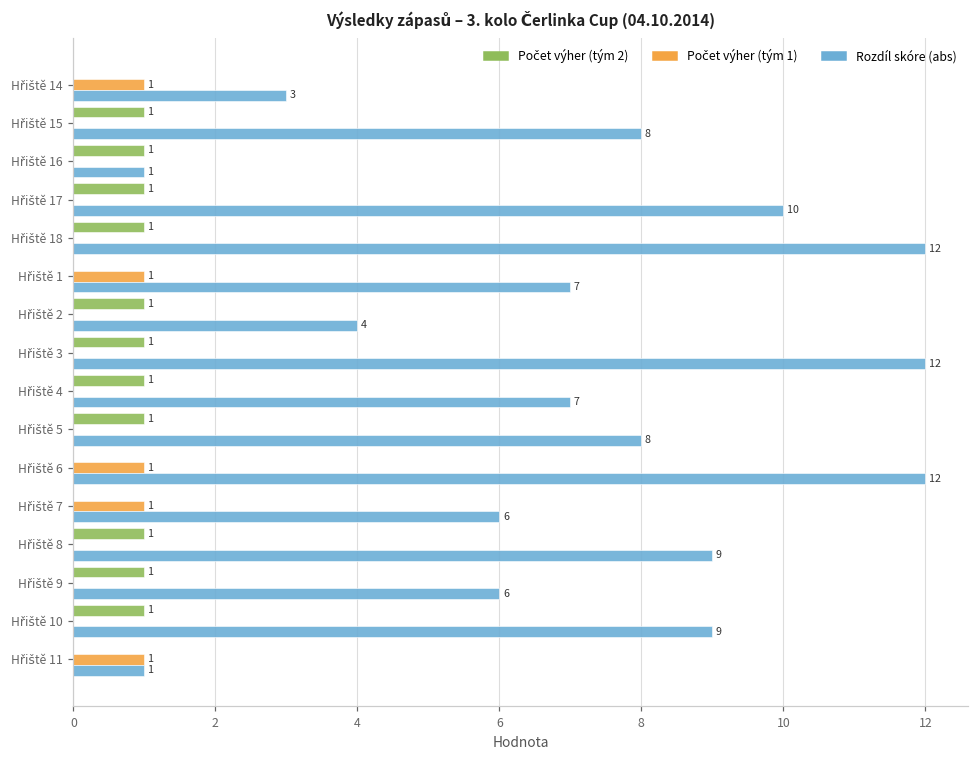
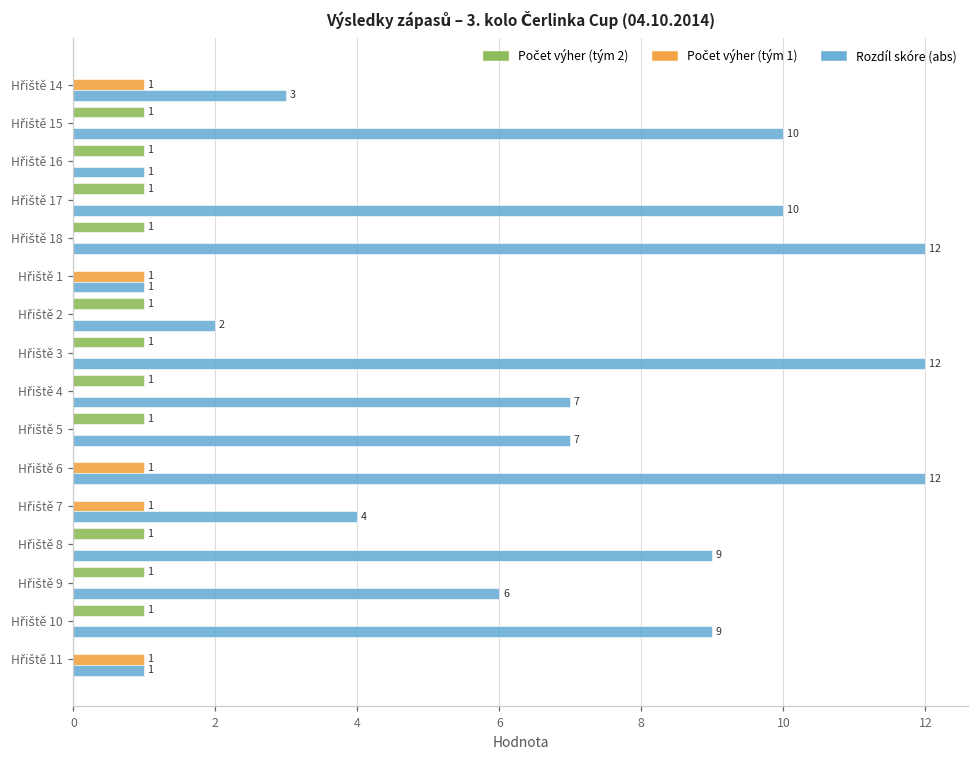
  {
    "Počet výher (tým 2)": {
      "Hřiště 15": 1,
      "Hřiště 16": 1,
      "Hřiště 17": 1,
      "Hřiště 18": 1,
      "Hřiště 2": 1,
      "Hřiště 3": 1,
      "Hřiště 4": 1,
      "Hřiště 5": 1,
      "Hřiště 8": 1,
      "Hřiště 9": 1,
      "Hřiště 10": 1
    },
    "Počet výher (tým 1)": {
      "Hřiště 14": 1,
      "Hřiště 1": 1,
      "Hřiště 6": 1,
      "Hřiště 7": 1,
      "Hřiště 11": 1
    },
    "Rozdíl skóre (abs)": {
      "Hřiště 14": 3,
-     "Hřiště 15": 8,
+     "Hřiště 15": 10,
      "Hřiště 16": 1,
      "Hřiště 17": 10,
      "Hřiště 18": 12,
-     "Hřiště 1": 7,
-     "Hřiště 2": 4,
+     "Hřiště 1": 1,
+     "Hřiště 2": 2,
      "Hřiště 3": 12,
      "Hřiště 4": 7,
-     "Hřiště 5": 8,
+     "Hřiště 5": 7,
      "Hřiště 6": 12,
-     "Hřiště 7": 6,
+     "Hřiště 7": 4,
      "Hřiště 8": 9,
      "Hřiště 9": 6,
      "Hřiště 10": 9,
      "Hřiště 11": 1
    }
  }
